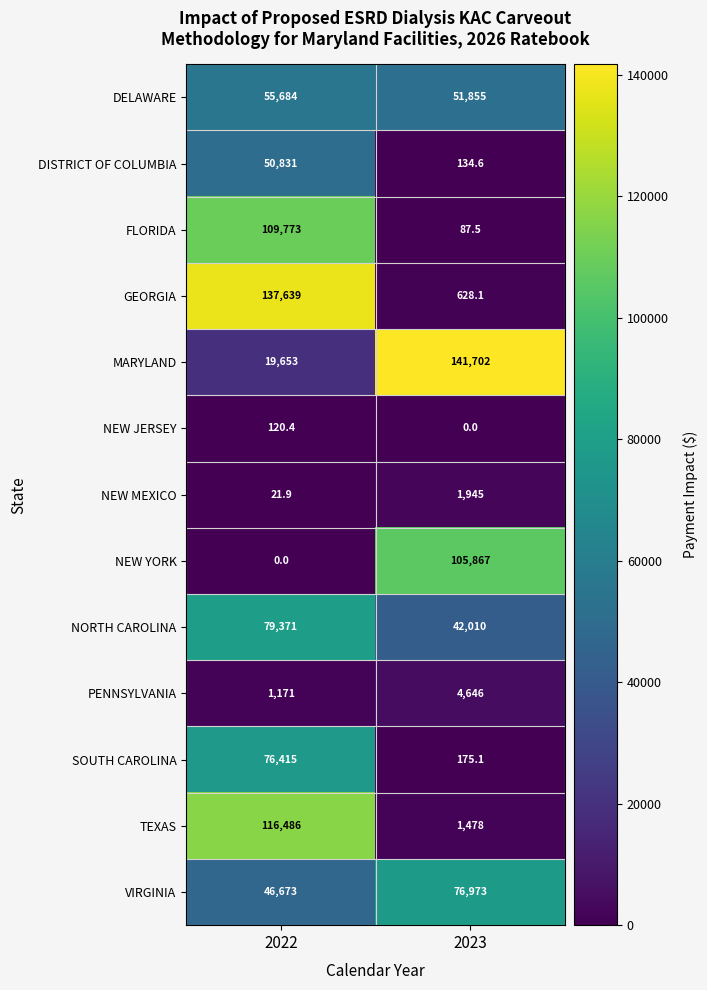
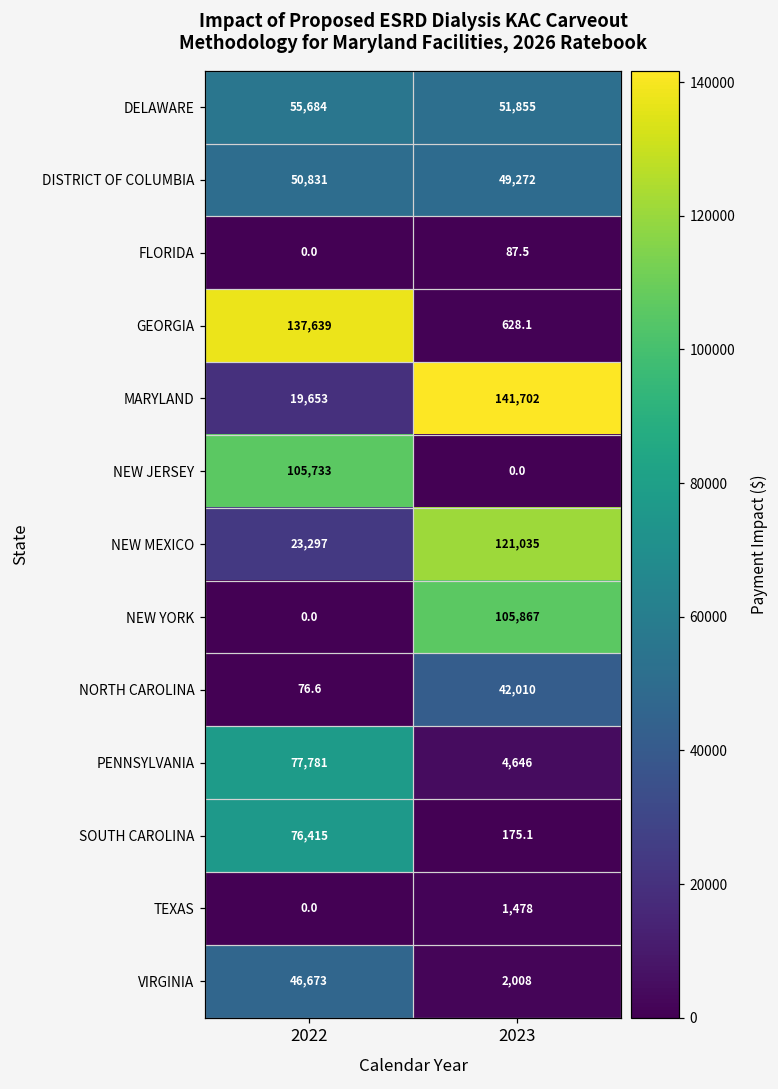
  {
    "DELAWARE": {
      "2022": "55,684",
      "2023": "51,855"
    },
    "DISTRICT OF COLUMBIA": {
      "2022": "50,831",
-     "2023": "134.6"
+     "2023": "49,272"
    },
    "FLORIDA": {
-     "2022": "109,773",
+     "2022": "0.0",
      "2023": "87.5"
    },
    "GEORGIA": {
      "2022": "137,639",
      "2023": "628.1"
    },
    "MARYLAND": {
      "2022": "19,653",
      "2023": "141,702"
    },
    "NEW JERSEY": {
-     "2022": "120.4",
+     "2022": "105,733",
      "2023": "0.0"
    },
    "NEW MEXICO": {
-     "2022": "21.9",
-     "2023": "1,945"
+     "2022": "23,297",
+     "2023": "121,035"
    },
    "NEW YORK": {
      "2022": "0.0",
      "2023": "105,867"
    },
    "NORTH CAROLINA": {
-     "2022": "79,371",
+     "2022": "76.6",
      "2023": "42,010"
    },
    "PENNSYLVANIA": {
-     "2022": "1,171",
+     "2022": "77,781",
      "2023": "4,646"
    },
    "SOUTH CAROLINA": {
      "2022": "76,415",
      "2023": "175.1"
    },
    "TEXAS": {
-     "2022": "116,486",
+     "2022": "0.0",
      "2023": "1,478"
    },
    "VIRGINIA": {
      "2022": "46,673",
-     "2023": "76,973"
+     "2023": "2,008"
    }
  }
